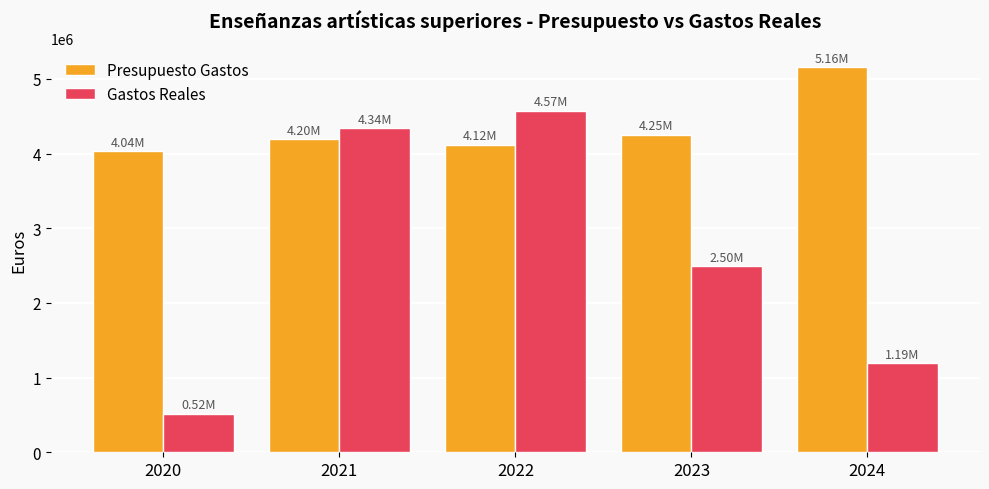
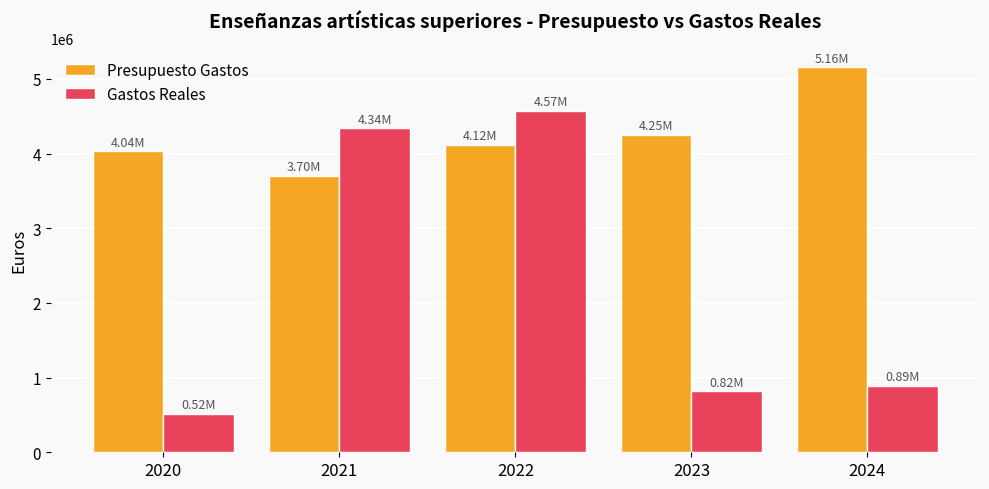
  {
    "Presupuesto Gastos": {
      "2020": "4.04M",
-     "2021": "4.20M",
+     "2021": "3.70M",
      "2022": "4.12M",
      "2023": "4.25M",
      "2024": "5.16M"
    },
    "Gastos Reales": {
      "2020": "0.52M",
      "2021": "4.34M",
      "2022": "4.57M",
-     "2023": "2.50M",
-     "2024": "1.19M"
+     "2023": "0.82M",
+     "2024": "0.89M"
    }
  }
